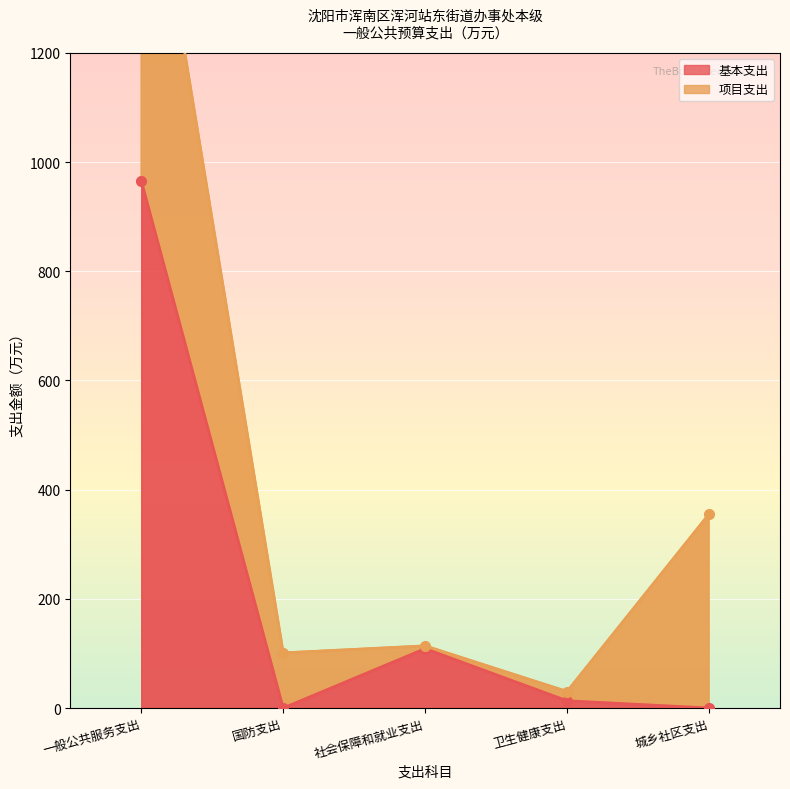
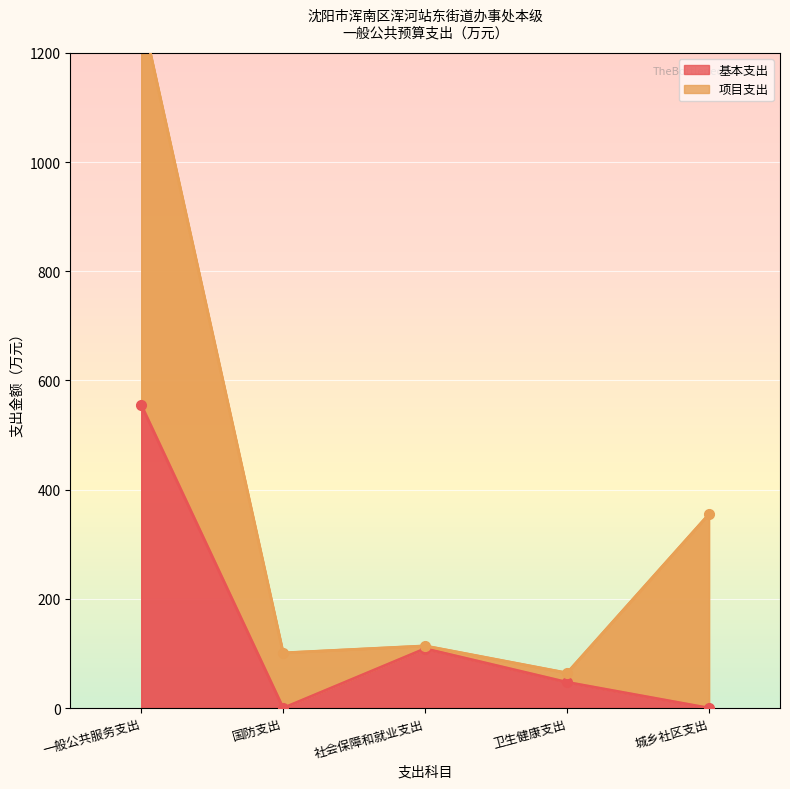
  {
    "基本支出": {
-     "一般公共服务支出": 970,
+     "一般公共服务支出": 560,
      "国防支出": 0,
      "社会保障和就业支出": 110,
-     "卫生健康支出": 10,
+     "卫生健康支出": 50,
      "城乡社区支出": 0
    },
    "项目支出": {
      "国防支出": 100,
      "社会保障和就业支出": 10,
      "卫生健康支出": 20,
      "城乡社区支出": 360
    }
  }
